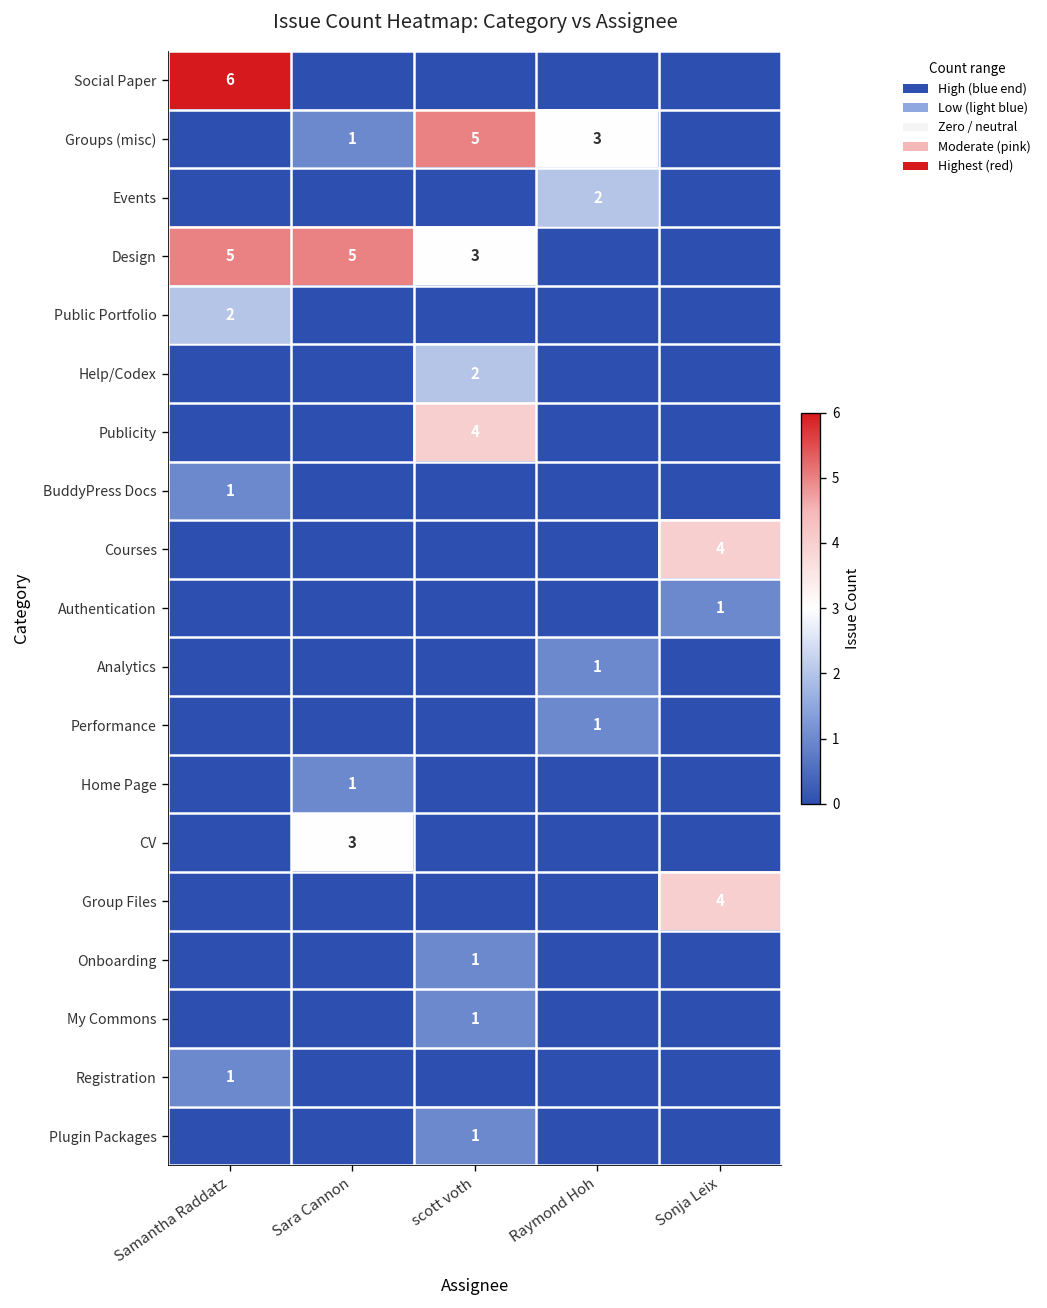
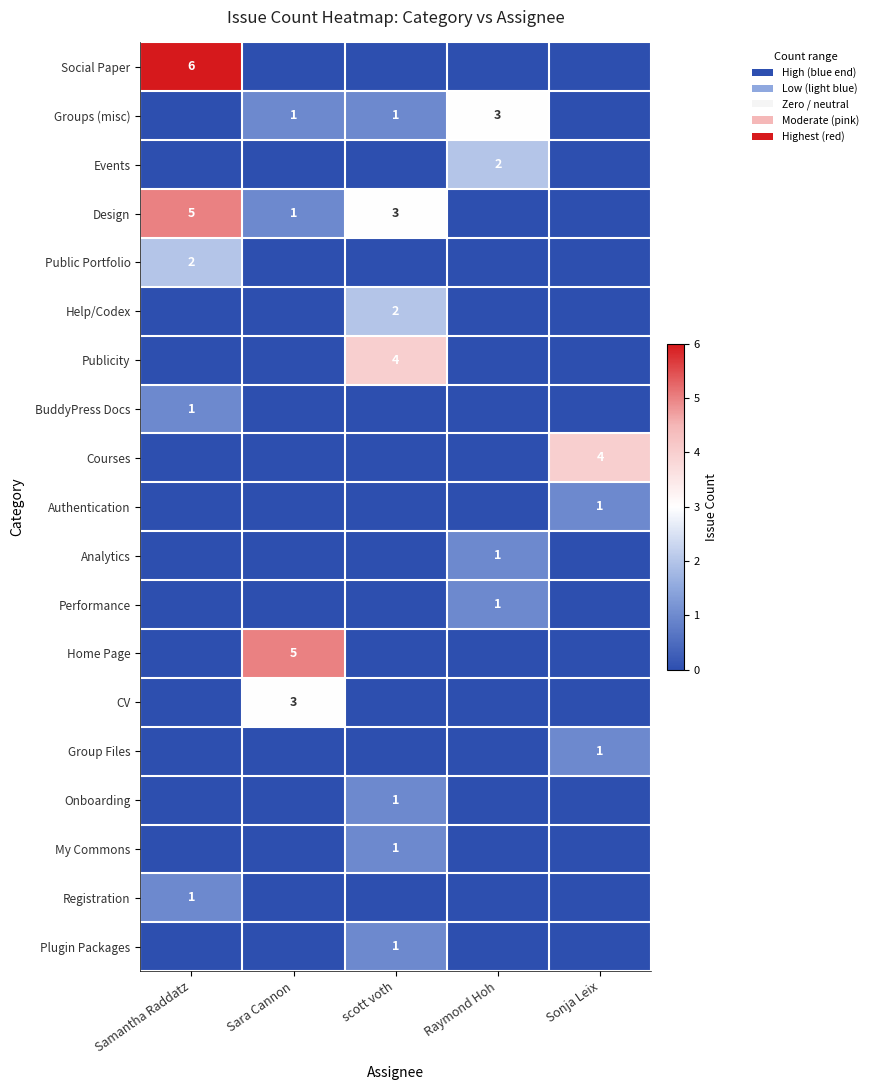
  {
    "Social Paper": {
      "Samantha Raddatz": 6
    },
    "Groups (misc)": {
      "Sara Cannon": 1,
-     "scott voth": 5,
+     "scott voth": 1,
      "Raymond Hoh": 3
    },
    "Events": {
      "Raymond Hoh": 2
    },
    "Design": {
      "Samantha Raddatz": 5,
-     "Sara Cannon": 5,
+     "Sara Cannon": 1,
      "scott voth": 3
    },
    "Public Portfolio": {
      "Samantha Raddatz": 2
    },
    "Help/Codex": {
      "scott voth": 2
    },
    "Publicity": {
      "scott voth": 4
    },
    "BuddyPress Docs": {
      "Samantha Raddatz": 1
    },
    "Courses": {
      "Sonja Leix": 4
    },
    "Authentication": {
      "Sonja Leix": 1
    },
    "Analytics": {
      "Raymond Hoh": 1
    },
    "Performance": {
      "Raymond Hoh": 1
    },
    "Home Page": {
-     "Sara Cannon": 1
+     "Sara Cannon": 5
    },
    "CV": {
      "Sara Cannon": 3
    },
    "Group Files": {
-     "Sonja Leix": 4
+     "Sonja Leix": 1
    },
    "Onboarding": {
      "scott voth": 1
    },
    "My Commons": {
      "scott voth": 1
    },
    "Registration": {
      "Samantha Raddatz": 1
    },
    "Plugin Packages": {
      "scott voth": 1
    }
  }
